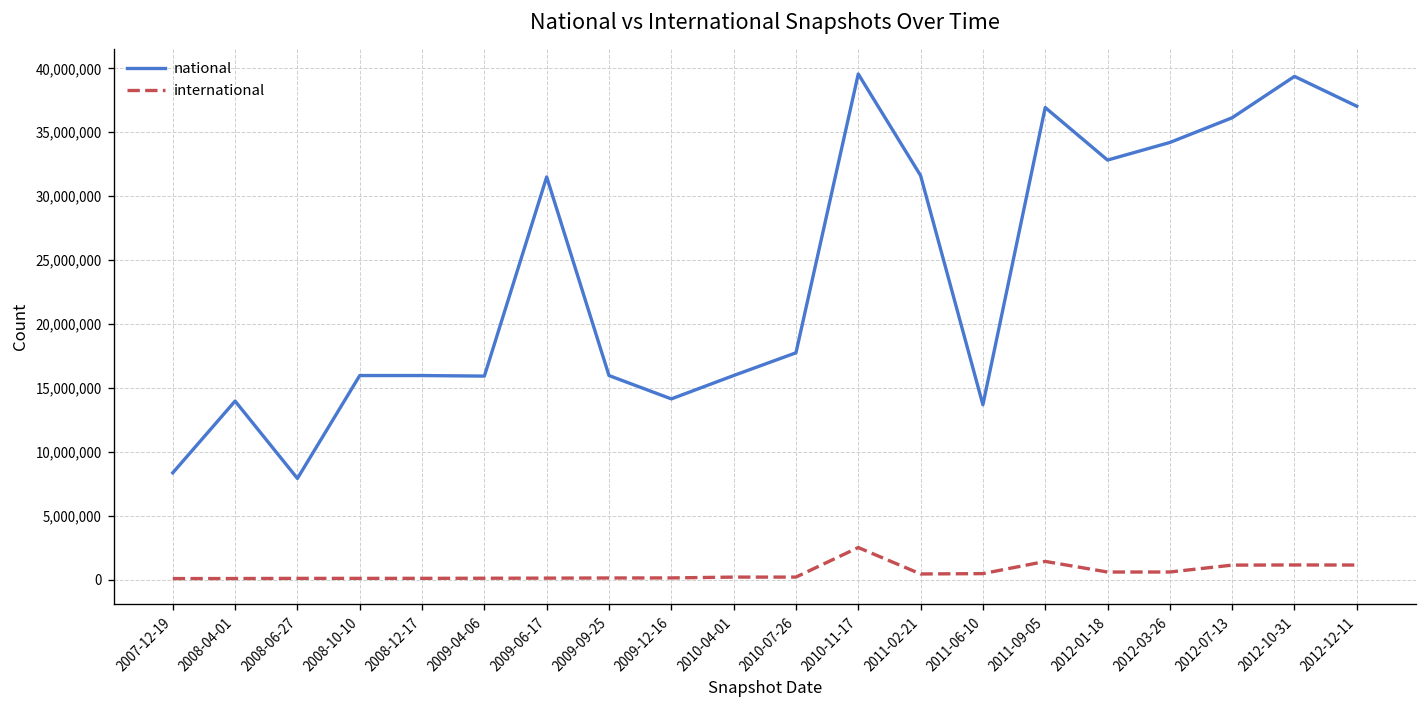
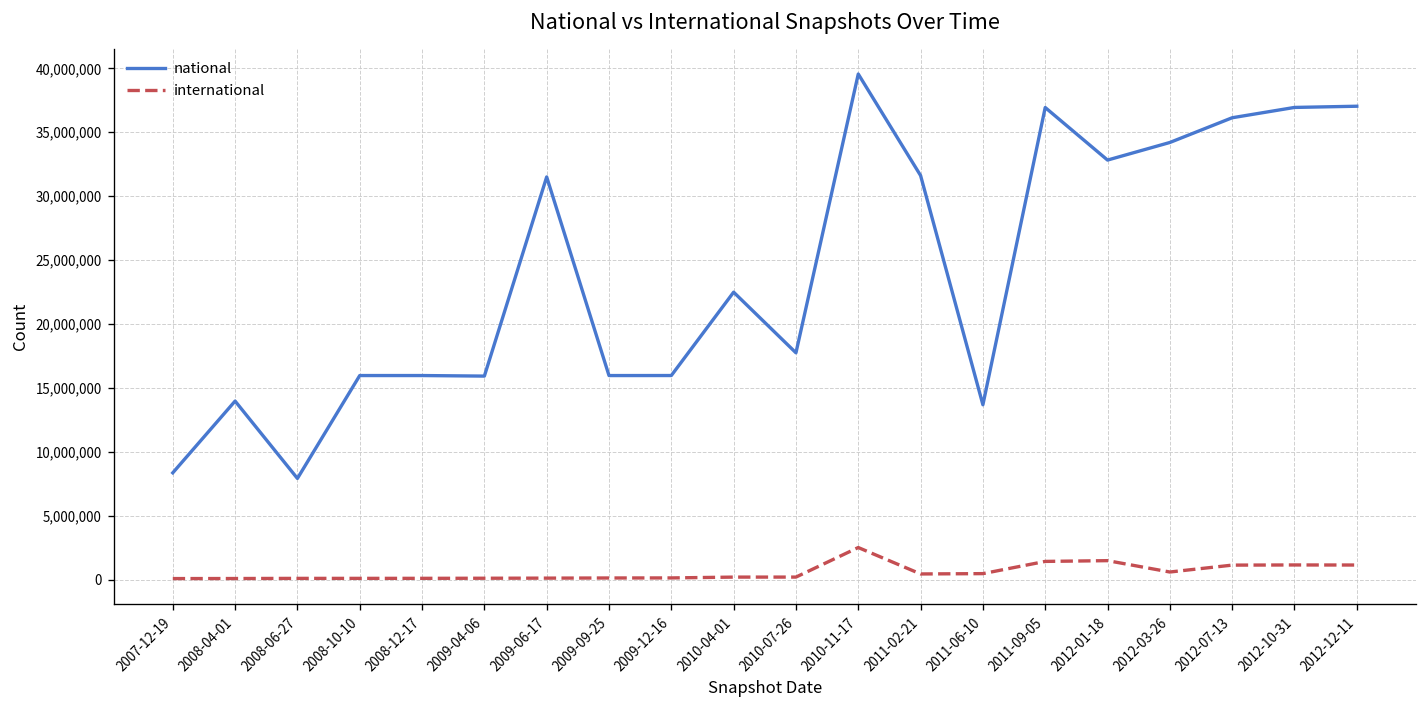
  {
    "national": {
      "2007-12-19": "8,400,000",
      "2008-04-01": "14,000,000",
      "2008-06-27": "7,900,000",
      "2008-10-10": "16,000,000",
      "2008-12-17": "16,000,000",
      "2009-04-06": "15,900,000",
      "2009-06-17": "31,500,000",
      "2009-09-25": "16,000,000",
-     "2009-12-16": "14,100,000",
-     "2010-04-01": "16,000,000",
+     "2009-12-16": "16,000,000",
+     "2010-04-01": "22,500,000",
      "2010-07-26": "17,700,000",
      "2010-11-17": "39,600,000",
      "2011-02-21": "31,600,000",
      "2011-06-10": "13,700,000",
      "2011-09-05": "36,900,000",
      "2012-01-18": "32,800,000",
      "2012-03-26": "34,200,000",
      "2012-07-13": "36,100,000",
-     "2012-10-31": "39,400,000",
+     "2012-10-31": "36,900,000",
      "2012-12-11": "37,000,000"
    },
    "international": {
      "2007-12-19": "100,000",
      "2008-04-01": "100,000",
      "2008-06-27": "100,000",
      "2008-10-10": "100,000",
      "2008-12-17": "100,000",
      "2009-04-06": "100,000",
      "2009-06-17": "100,000",
      "2009-09-25": "100,000",
      "2009-12-16": "100,000",
      "2010-04-01": "200,000",
      "2010-07-26": "200,000",
      "2010-11-17": "2,500,000",
      "2011-02-21": "500,000",
      "2011-06-10": "500,000",
      "2011-09-05": "1,400,000",
-     "2012-01-18": "600,000",
+     "2012-01-18": "1,500,000",
      "2012-03-26": "600,000",
      "2012-07-13": "1,100,000",
      "2012-10-31": "1,200,000",
      "2012-12-11": "1,100,000"
    }
  }
